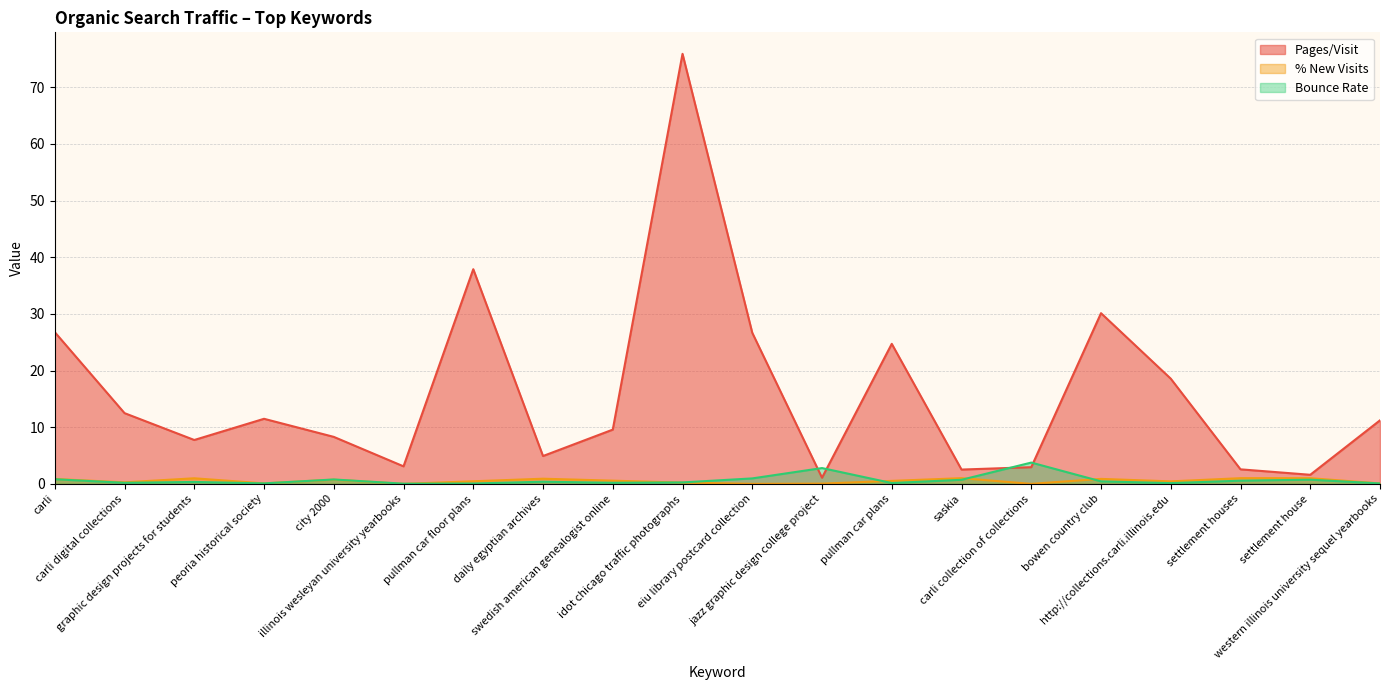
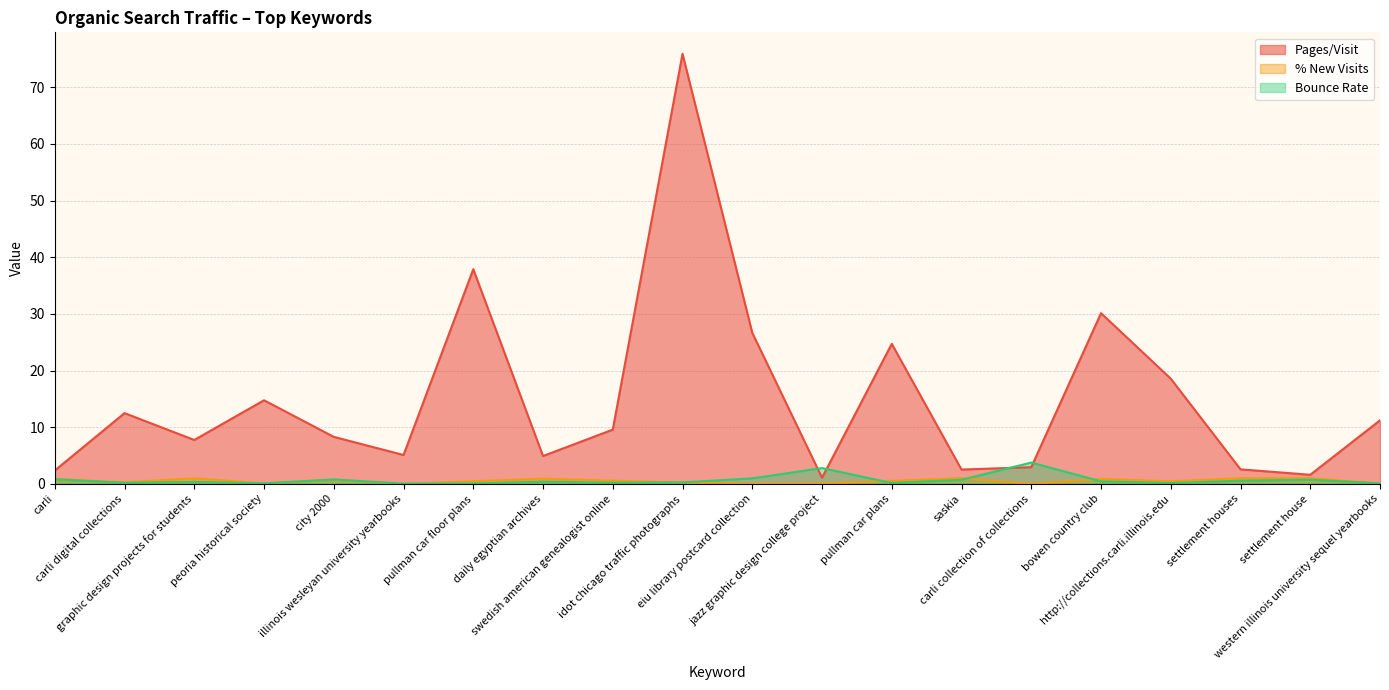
  {
    "Pages/Visit": {
-     "carli": 27,
+     "carli": 2,
      "carli digital collections": 12,
      "graphic design projects for students": 8,
-     "peoria historical society": 11,
+     "peoria historical society": 15,
      "city 2000": 8,
-     "illinois wesleyan university yearbooks": 3,
+     "illinois wesleyan university yearbooks": 5,
      "pullman car floor plans": 38,
      "daily egyptian archives": 5,
      "swedish american genealogist online": 10,
      "idot chicago traffic photographs": 76,
      "eiu library postcard collection": 27,
      "jazz graphic design college project": 1,
      "pullman car plans": 25,
      "saskia": 3,
      "carli collection of collections": 3,
      "bowen country club": 30,
      "http://collections.carli.illinois.edu": 19,
      "settlement houses": 3,
      "settlement house": 2,
      "western illinois university sequel yearbooks": 11
    },
    "% New Visits": {
      "graphic design projects for students": 1,
      "daily egyptian archives": 1,
      "eiu library postcard collection": 0,
      "jazz graphic design college project": 0,
      "carli collection of collections": 0
    },
    "Bounce Rate": {
      "graphic design projects for students": 0,
      "daily egyptian archives": 0,
      "eiu library postcard collection": 1,
      "jazz graphic design college project": 3,
      "carli collection of collections": 4
    }
  }
